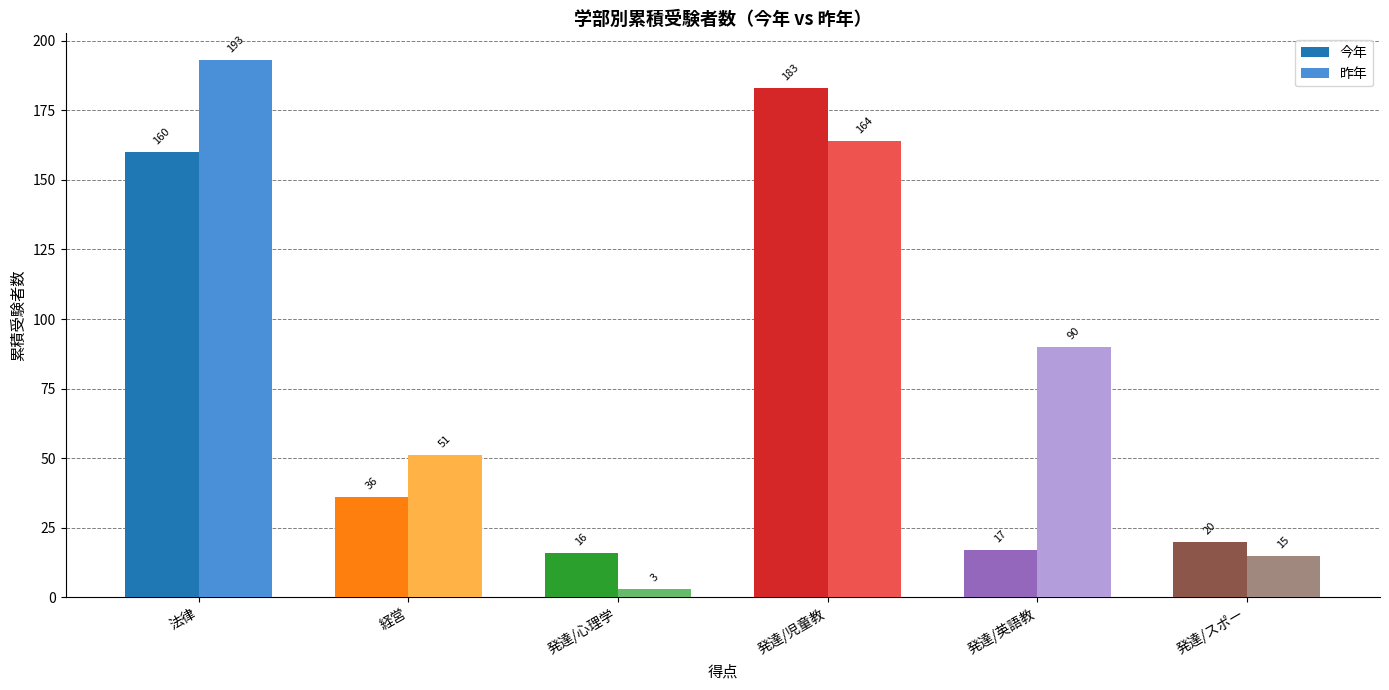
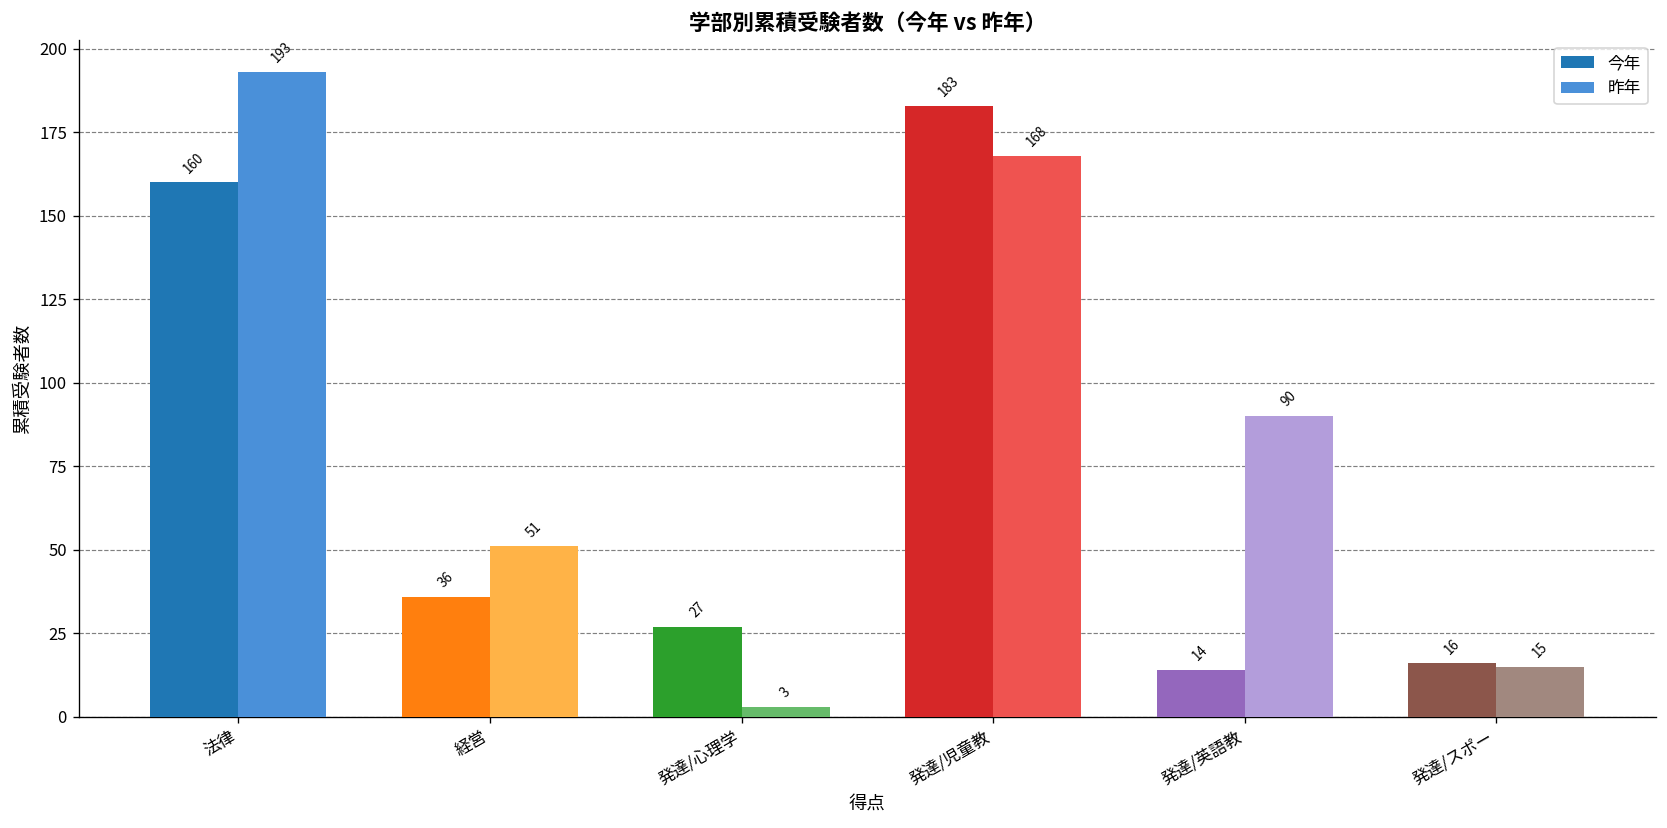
  {
    "今年": {
      "法律": 160,
      "経営": 36,
-     "発達/心理学": 16,
+     "発達/心理学": 27,
      "発達/児童教": 183,
-     "発達/英語教": 17,
-     "発達/スポー": 20
+     "発達/英語教": 14,
+     "発達/スポー": 16
    },
    "昨年": {
      "法律": 193,
      "経営": 51,
      "発達/心理学": 3,
-     "発達/児童教": 164,
+     "発達/児童教": 168,
      "発達/英語教": 90,
      "発達/スポー": 15
    }
  }
